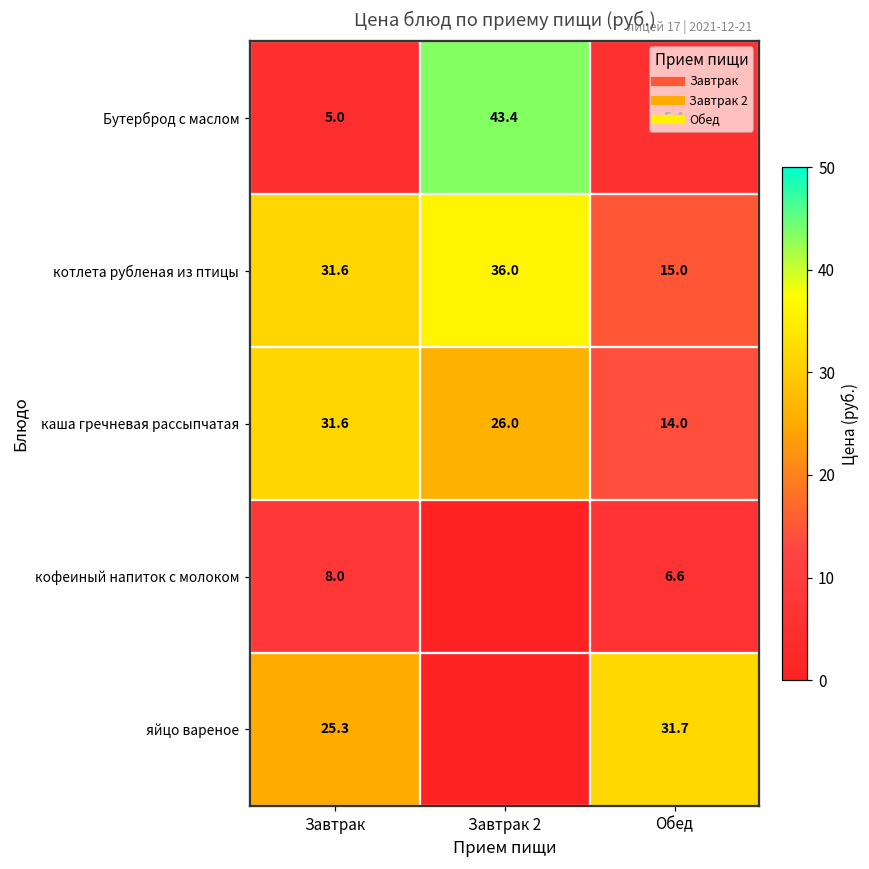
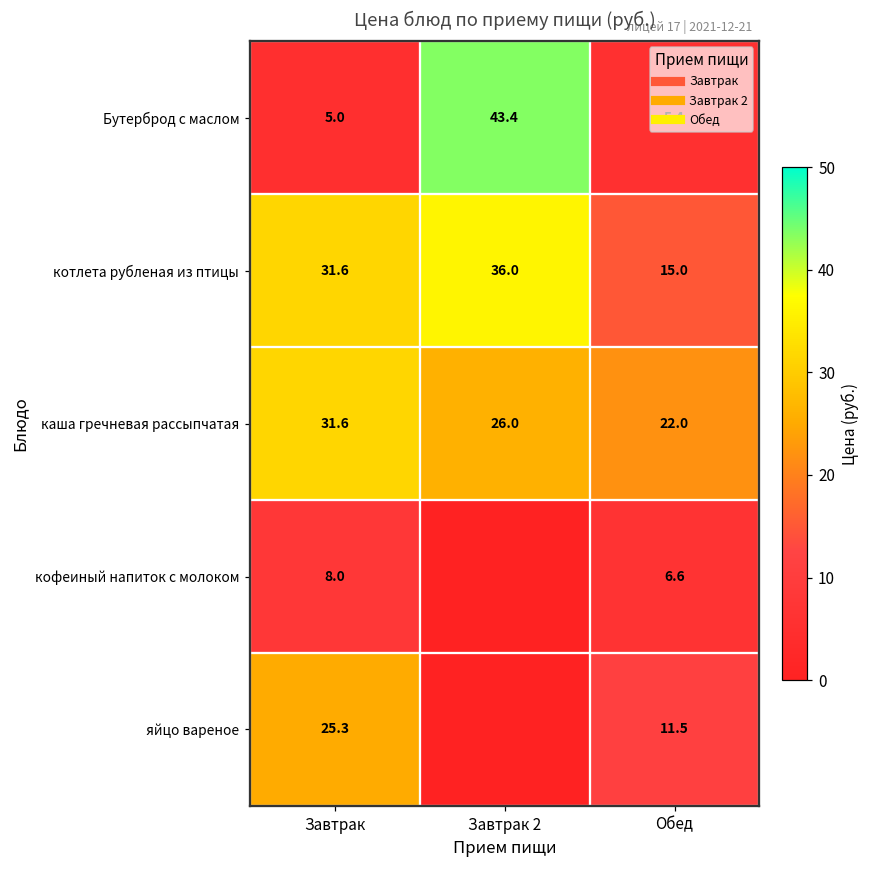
  {
    "Бутерброд с маслом": {
      "Завтрак": 5.0,
      "Завтрак 2": 43.4
    },
    "котлета рубленая из птицы": {
      "Завтрак": 31.6,
      "Завтрак 2": 36.0,
      "Обед": 15.0
    },
    "каша гречневая рассыпчатая": {
      "Завтрак": 31.6,
      "Завтрак 2": 26.0,
-     "Обед": 14.0
+     "Обед": 22.0
    },
    "кофеиный напиток с молоком": {
      "Завтрак": 8.0,
      "Обед": 6.6
    },
    "яйцо вареное": {
      "Завтрак": 25.3,
-     "Обед": 31.7
+     "Обед": 11.5
    }
  }
